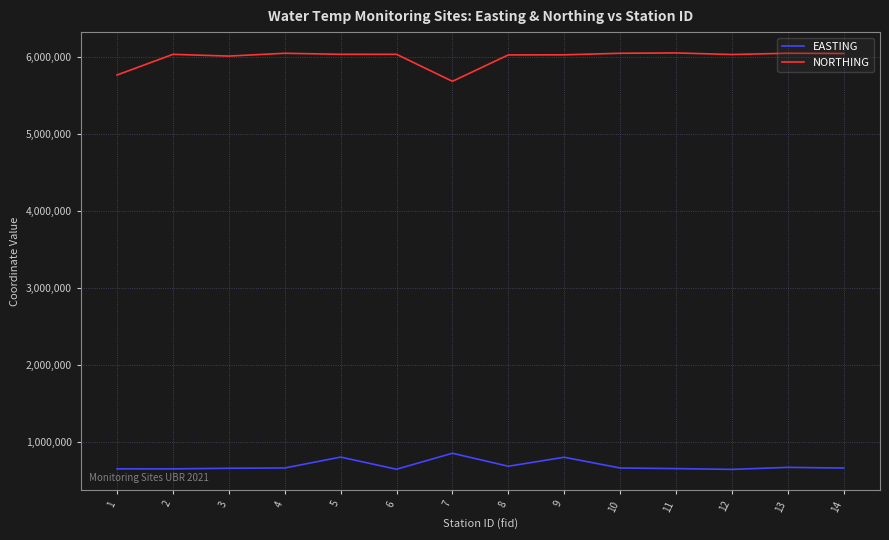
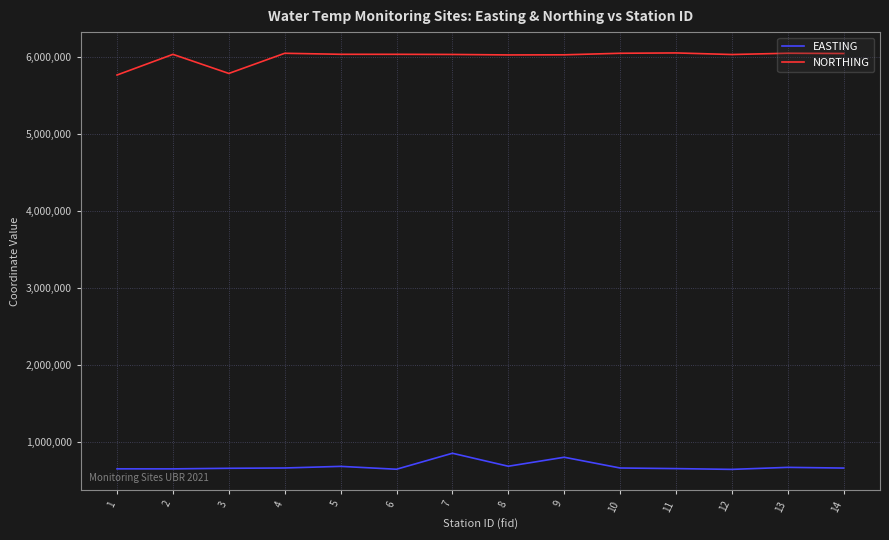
  {
    "EASTING": {
      "3": "700,000",
      "4": "700,000",
-     "5": "800,000",
+     "5": "700,000",
      "6": "600,000",
      "7": "900,000",
      "8": "700,000",
      "9": "800,000",
      "10": "700,000",
      "11": "700,000",
      "12": "600,000",
      "13": "700,000",
      "14": "700,000"
    },
    "NORTHING": {
      "1": "5,800,000",
      "2": "6,000,000",
-     "3": "6,000,000",
+     "3": "5,800,000",
      "4": "6,000,000",
      "5": "6,000,000",
      "6": "6,000,000",
-     "7": "5,700,000",
+     "7": "6,000,000",
      "8": "6,000,000",
      "9": "6,000,000",
      "10": "6,000,000",
      "11": "6,000,000",
      "12": "6,000,000"
    }
  }
